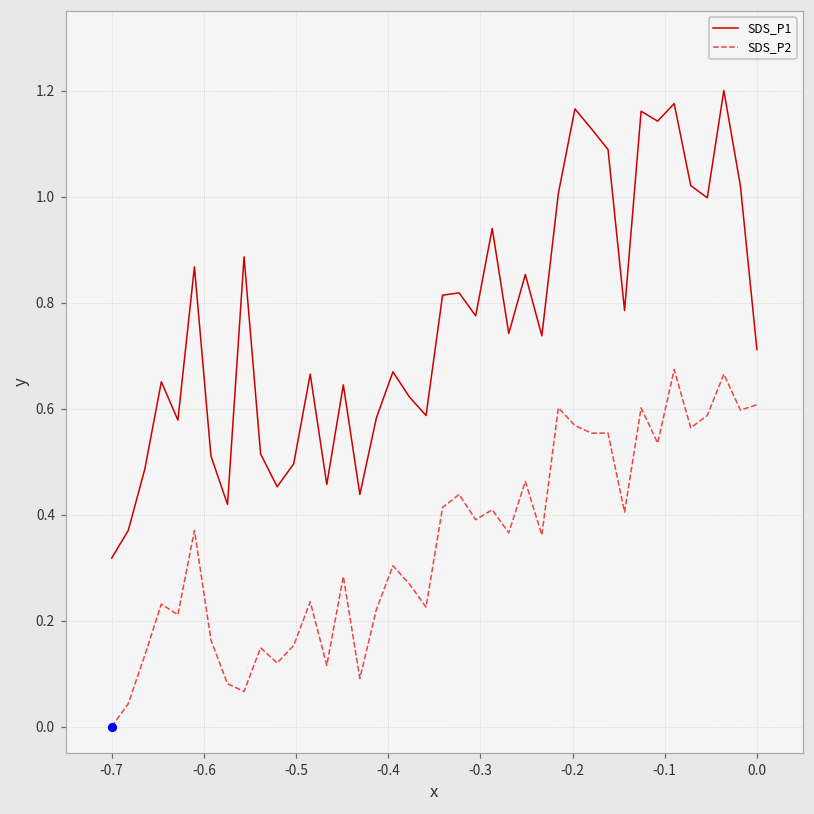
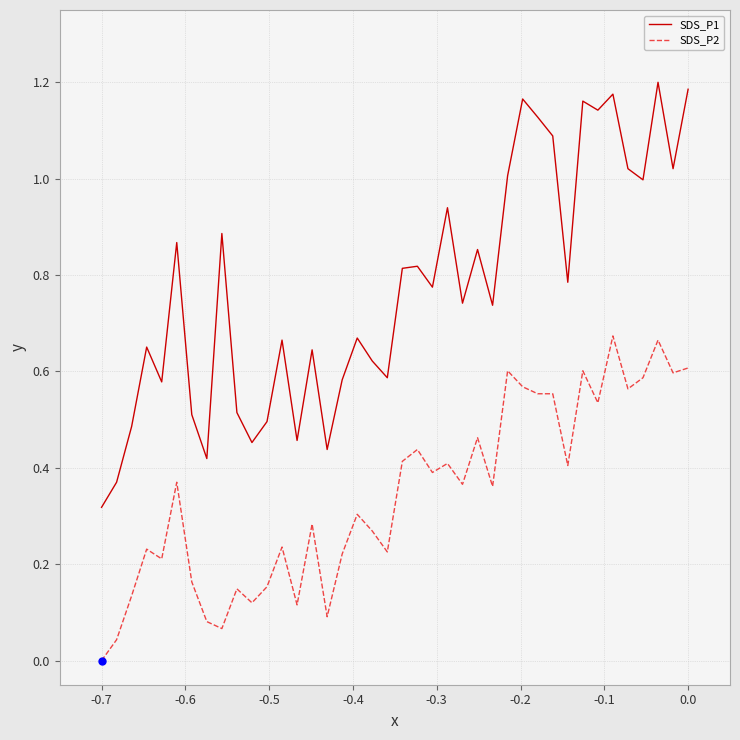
  {
    "SDS_P1": {
      "-0.7": 0.32,
-     "0.0": 0.71
+     "0.0": 1.19
    },
    "SDS_P2": {
      "0.0": 0.61
    }
  }
